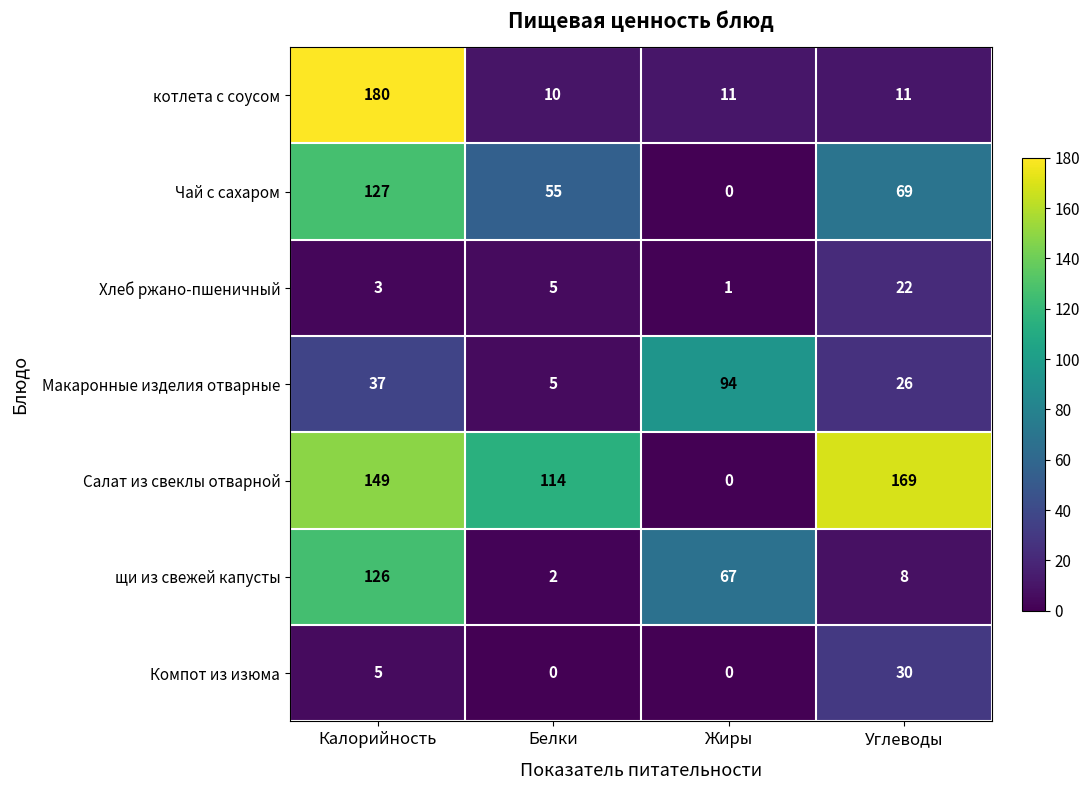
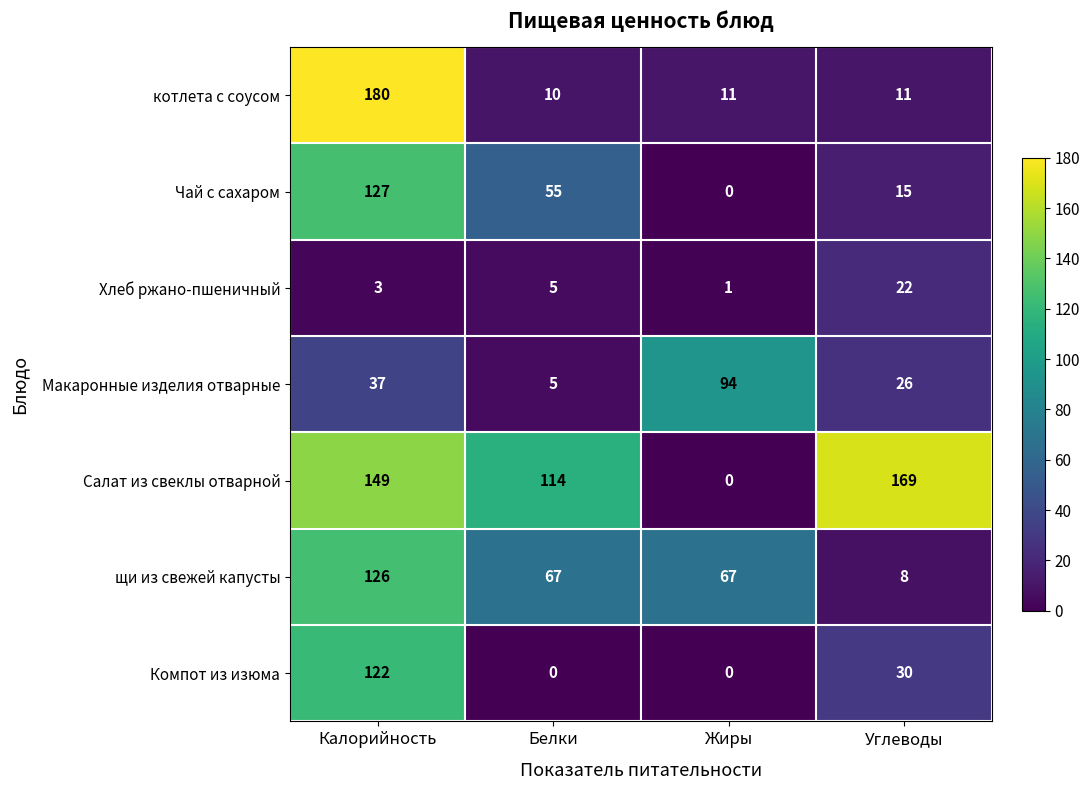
  {
    "котлета с соусом": {
      "Калорийность": 180,
      "Белки": 10,
      "Жиры": 11,
      "Углеводы": 11
    },
    "Чай с сахаром": {
      "Калорийность": 127,
      "Белки": 55,
      "Жиры": 0,
-     "Углеводы": 69
+     "Углеводы": 15
    },
    "Хлеб ржано-пшеничный": {
      "Калорийность": 3,
      "Белки": 5,
      "Жиры": 1,
      "Углеводы": 22
    },
    "Макаронные изделия отварные": {
      "Калорийность": 37,
      "Белки": 5,
      "Жиры": 94,
      "Углеводы": 26
    },
    "Салат из свеклы отварной": {
      "Калорийность": 149,
      "Белки": 114,
      "Жиры": 0,
      "Углеводы": 169
    },
    "щи из свежей капусты": {
      "Калорийность": 126,
-     "Белки": 2,
+     "Белки": 67,
      "Жиры": 67,
      "Углеводы": 8
    },
    "Компот из изюма": {
-     "Калорийность": 5,
+     "Калорийность": 122,
      "Белки": 0,
      "Жиры": 0,
      "Углеводы": 30
    }
  }
